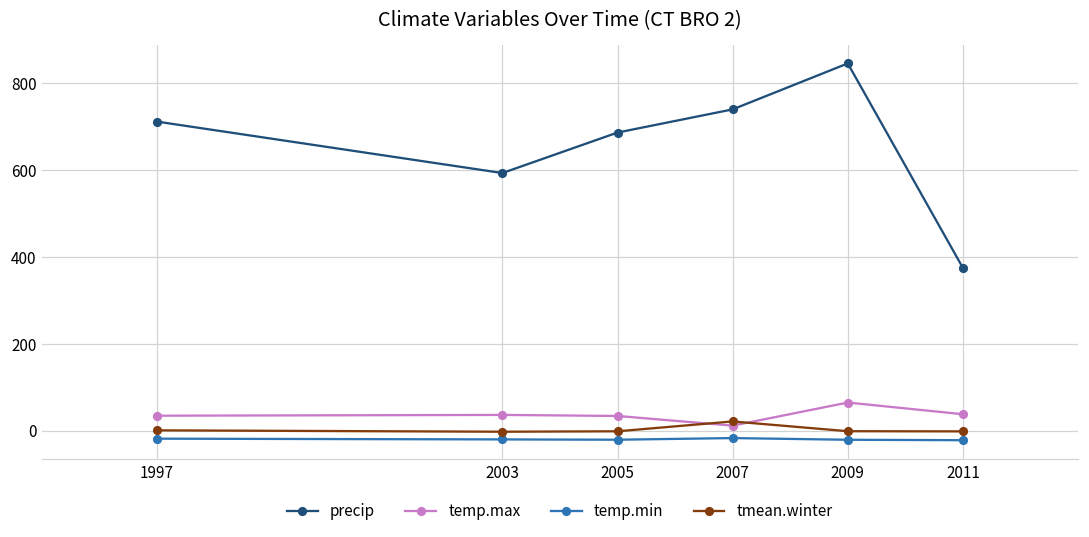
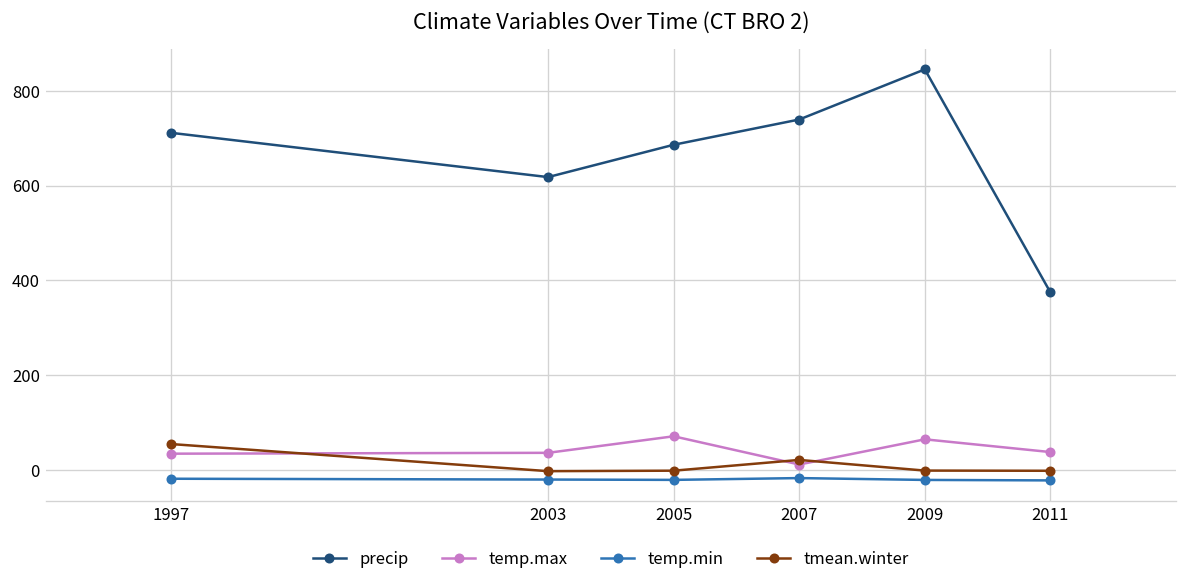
  {
    "precip": {
      "1997": 710,
-     "2003": 590,
+     "2003": 620,
      "2005": 690,
      "2007": 740,
      "2009": 850,
      "2011": 370
    },
    "temp.max": {
      "1997": 30,
      "2003": 40,
-     "2005": 30,
+     "2005": 70,
      "2007": 10,
      "2009": 60,
      "2011": 40
    },
    "temp.min": {
      "1997": -20,
      "2003": -20,
      "2005": -20,
      "2007": -20,
      "2009": -20,
      "2011": -20
    },
    "tmean.winter": {
-     "1997": 0,
+     "1997": 50,
      "2003": 0,
      "2005": 0,
      "2007": 20,
      "2009": 0,
      "2011": 0
    }
  }
